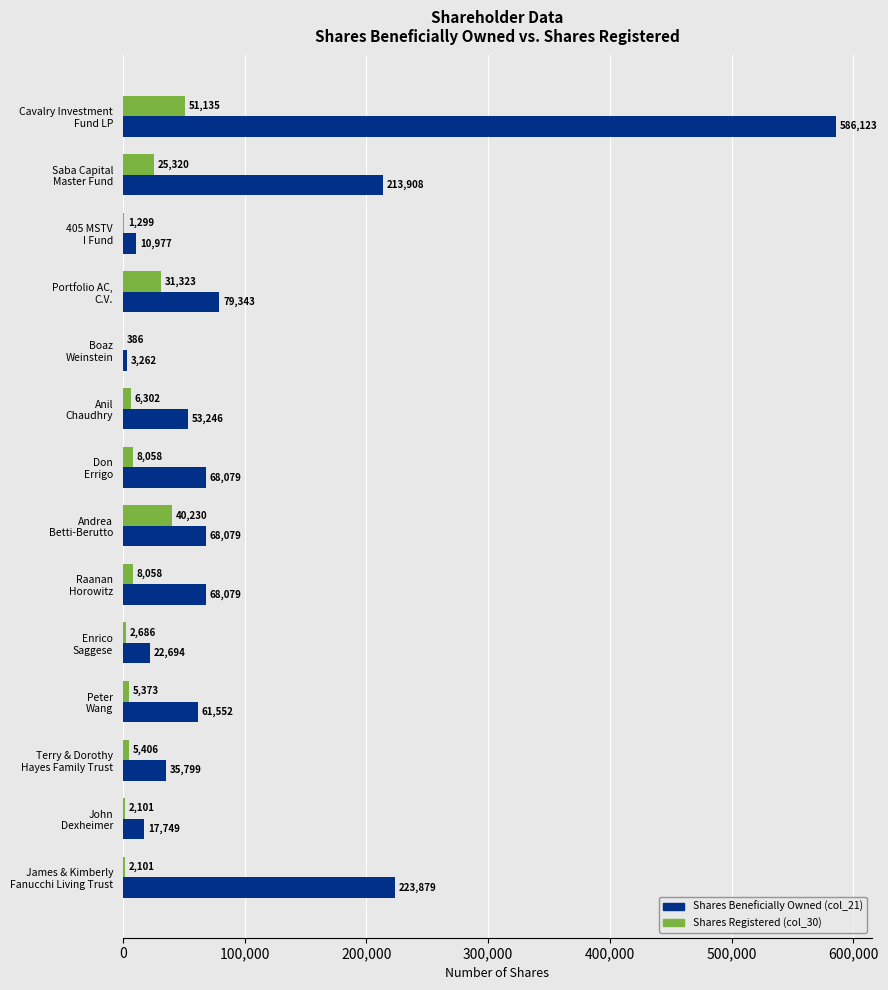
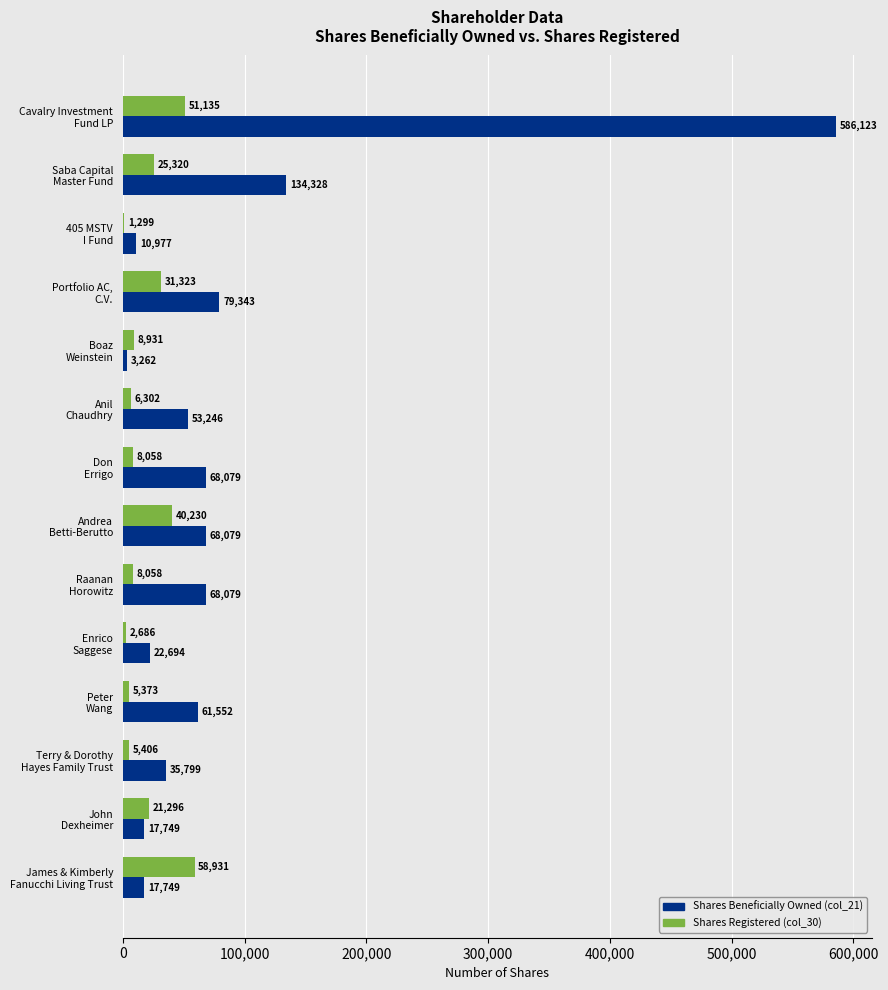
  {
    "Shares Beneficially Owned (col_21)": {
      "Cavalry Investment Fund LP": "586,123",
-     "Saba Capital Master Fund": "213,908",
+     "Saba Capital Master Fund": "134,328",
      "405 MSTV I Fund": "10,977",
      "Portfolio AC, C.V.": "79,343",
      "Boaz Weinstein": "3,262",
      "Anil Chaudhry": "53,246",
      "Don Errigo": "68,079",
      "Andrea Betti-Berutto": "68,079",
      "Raanan Horowitz": "68,079",
      "Enrico Saggese": "22,694",
      "Peter Wang": "61,552",
      "Terry & Dorothy Hayes Family Trust": "35,799",
      "John Dexheimer": "17,749",
-     "James & Kimberly Fanucchi Living Trust": "223,879"
+     "James & Kimberly Fanucchi Living Trust": "17,749"
    },
    "Shares Registered (col_30)": {
      "Cavalry Investment Fund LP": "51,135",
      "Saba Capital Master Fund": "25,320",
      "405 MSTV I Fund": "1,299",
      "Portfolio AC, C.V.": "31,323",
-     "Boaz Weinstein": "386",
+     "Boaz Weinstein": "8,931",
      "Anil Chaudhry": "6,302",
      "Don Errigo": "8,058",
      "Andrea Betti-Berutto": "40,230",
      "Raanan Horowitz": "8,058",
      "Enrico Saggese": "2,686",
      "Peter Wang": "5,373",
      "Terry & Dorothy Hayes Family Trust": "5,406",
-     "John Dexheimer": "2,101",
-     "James & Kimberly Fanucchi Living Trust": "2,101"
+     "John Dexheimer": "21,296",
+     "James & Kimberly Fanucchi Living Trust": "58,931"
    }
  }
